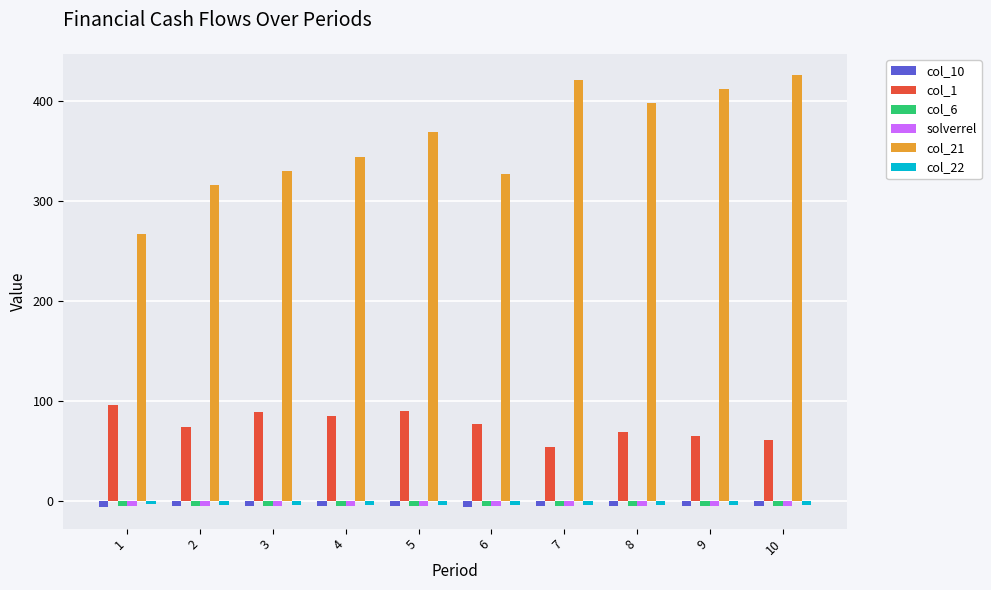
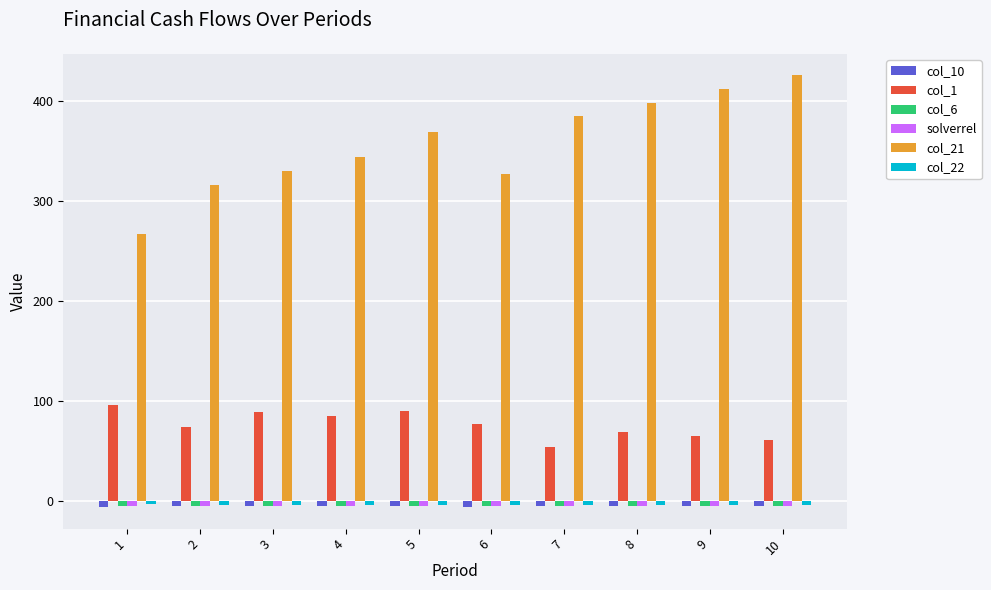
  {
    "col_10": {
      "1": -6,
      "2": -5,
      "3": -5,
      "4": -5,
      "5": -5,
      "6": -6,
      "7": -5,
      "8": -5,
      "9": -5,
      "10": -5
    },
    "col_1": {
      "1": 96,
      "2": 74,
      "3": 89,
      "4": 85,
      "5": 90,
      "6": 77,
      "7": 54,
      "8": 69,
      "9": 65,
      "10": 61
    },
    "col_6": {
      "1": -5,
      "2": -5,
      "3": -5,
      "4": -5,
      "5": -4,
      "6": -4,
      "7": -4,
      "8": -4,
      "9": -4,
      "10": -4
    },
    "solverrel": {
      "1": -5,
      "2": -5,
      "3": -5,
      "4": -5,
      "5": -4,
      "6": -4,
      "7": -4,
      "8": -4,
      "9": -4,
      "10": -4
    },
    "col_21": {
      "1": 267,
      "2": 316,
      "3": 330,
      "4": 343,
      "5": 369,
      "6": 327,
-     "7": 421,
+     "7": 384,
      "8": 398,
      "9": 412,
      "10": 425
    },
    "col_22": {
      "1": -3,
      "2": -3,
      "3": -3,
      "4": -3,
      "5": -4,
      "6": -4,
      "7": -4,
      "8": -4,
      "9": -4,
      "10": -4
    }
  }
